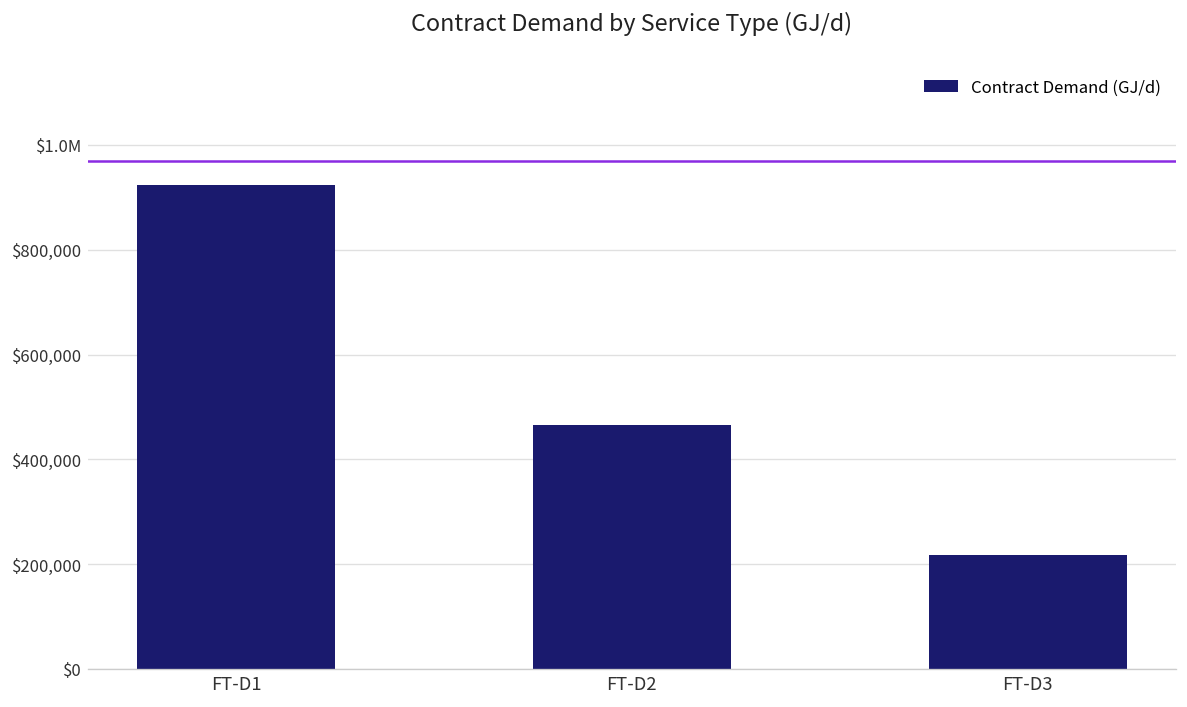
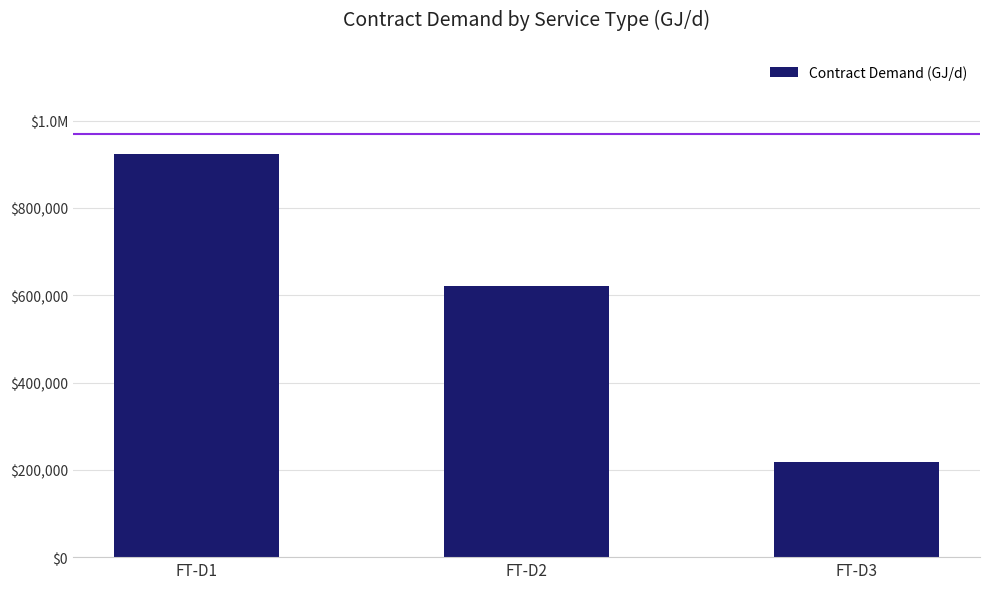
  {
    "FT-D1": "$920,000",
-   "FT-D2": "$470,000",
+   "FT-D2": "$620,000",
    "FT-D3": "$220,000"
  }
